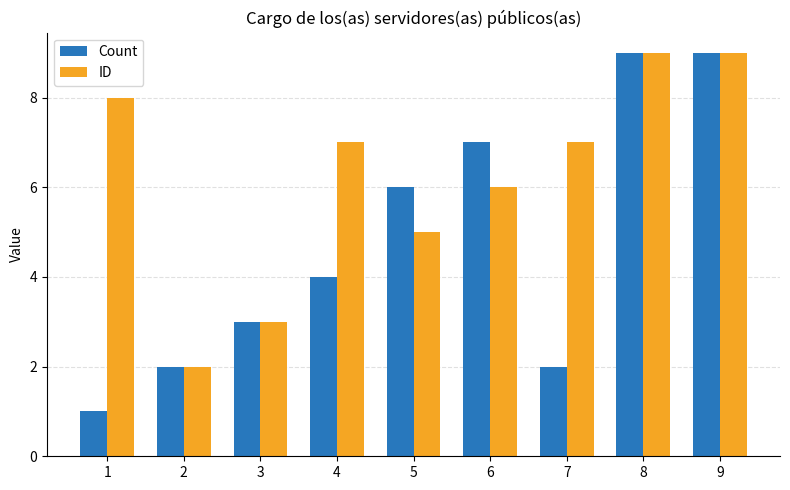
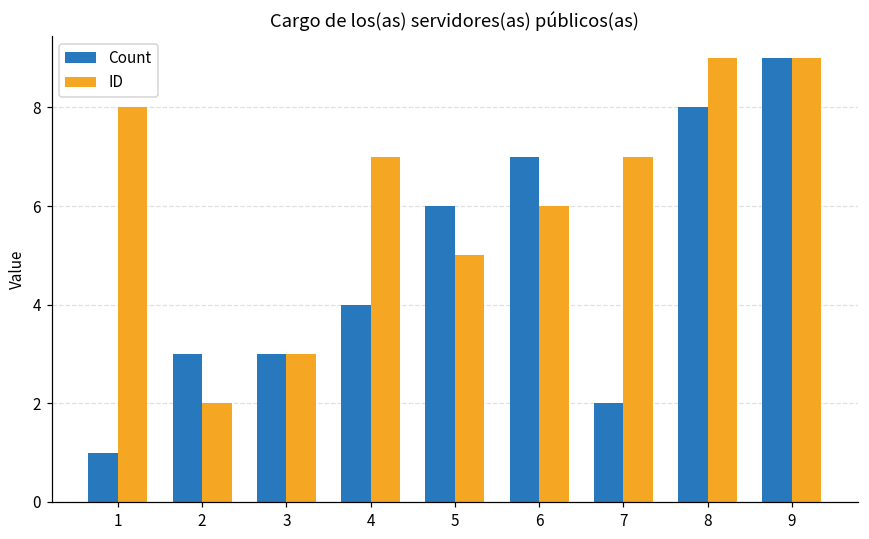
  {
    "Count": {
      "1": 1,
-     "2": 2,
+     "2": 3,
      "3": 3,
      "4": 4,
      "5": 6,
      "6": 7,
      "7": 2,
-     "8": 9,
+     "8": 8,
      "9": 9
    },
    "ID": {
      "1": 8,
      "2": 2,
      "3": 3,
      "4": 7,
      "5": 5,
      "6": 6,
      "7": 7,
      "8": 9,
      "9": 9
    }
  }
